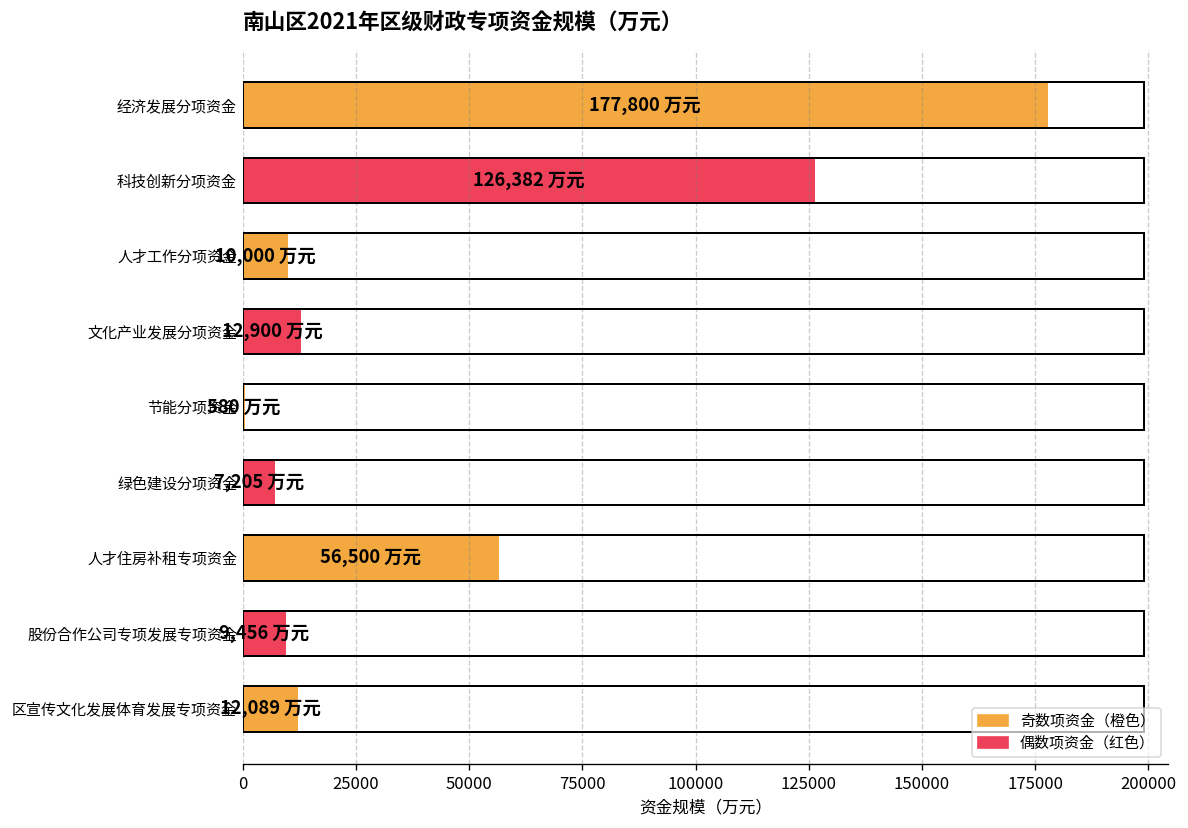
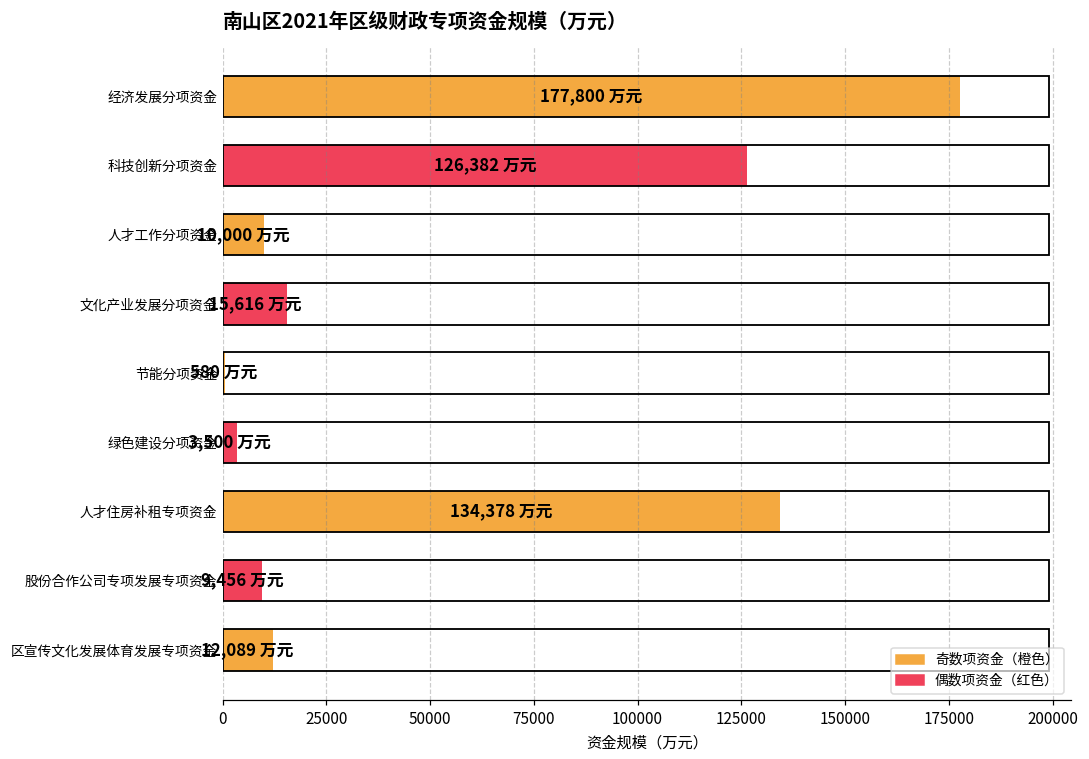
  {
    "经济发展分项资金": "177,800",
    "科技创新分项资金": "126,382",
    "人才工作分项资金": "10,000",
-   "文化产业发展分项资金": "12,900",
+   "文化产业发展分项资金": "15,616",
    "节能分项资金": "580",
-   "绿色建设分项资金": "7,205",
-   "人才住房补租专项资金": "56,500",
+   "绿色建设分项资金": "3,500",
+   "人才住房补租专项资金": "134,378",
    "股份合作公司专项发展专项资金": "9,456",
    "区宣传文化发展体育发展专项资金": "12,089"
  }
